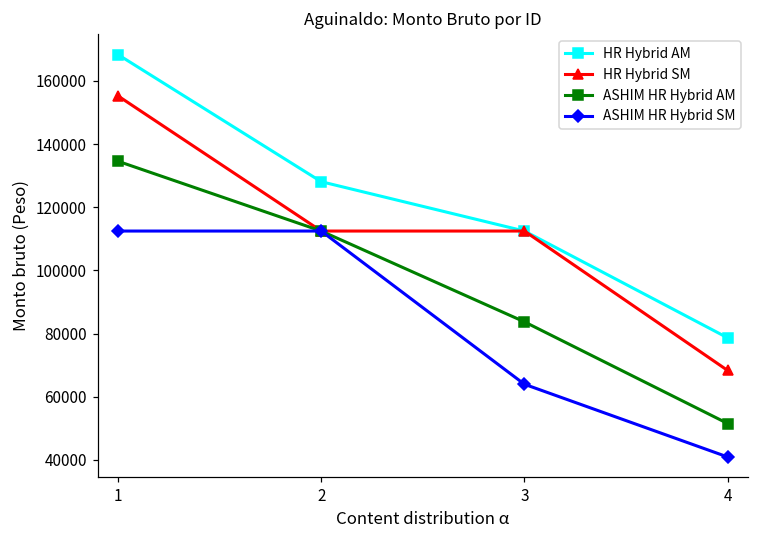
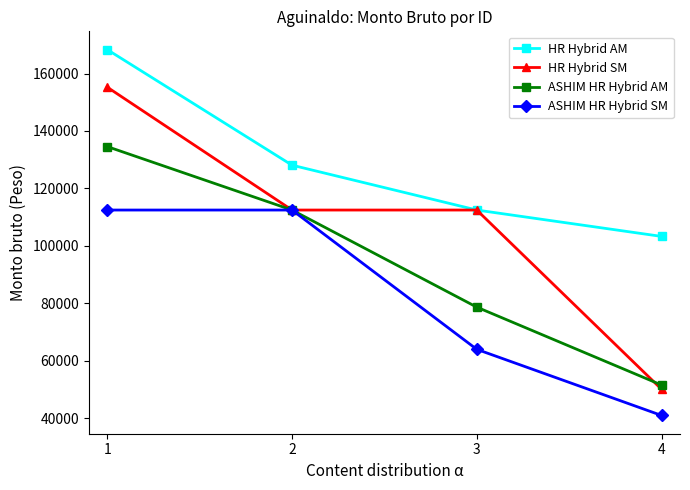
  {
    "HR Hybrid AM": {
      "1": 168000,
      "2": 128000,
-     "4": 79000
+     "4": 103000
    },
    "HR Hybrid SM": {
      "1": 155000,
-     "4": 68000
+     "4": 50000
    },
    "ASHIM HR Hybrid AM": {
      "1": 135000,
-     "3": 84000,
+     "3": 79000,
      "4": 52000
    },
    "ASHIM HR Hybrid SM": {
      "1": 112000,
      "3": 64000,
      "4": 41000
    }
  }
